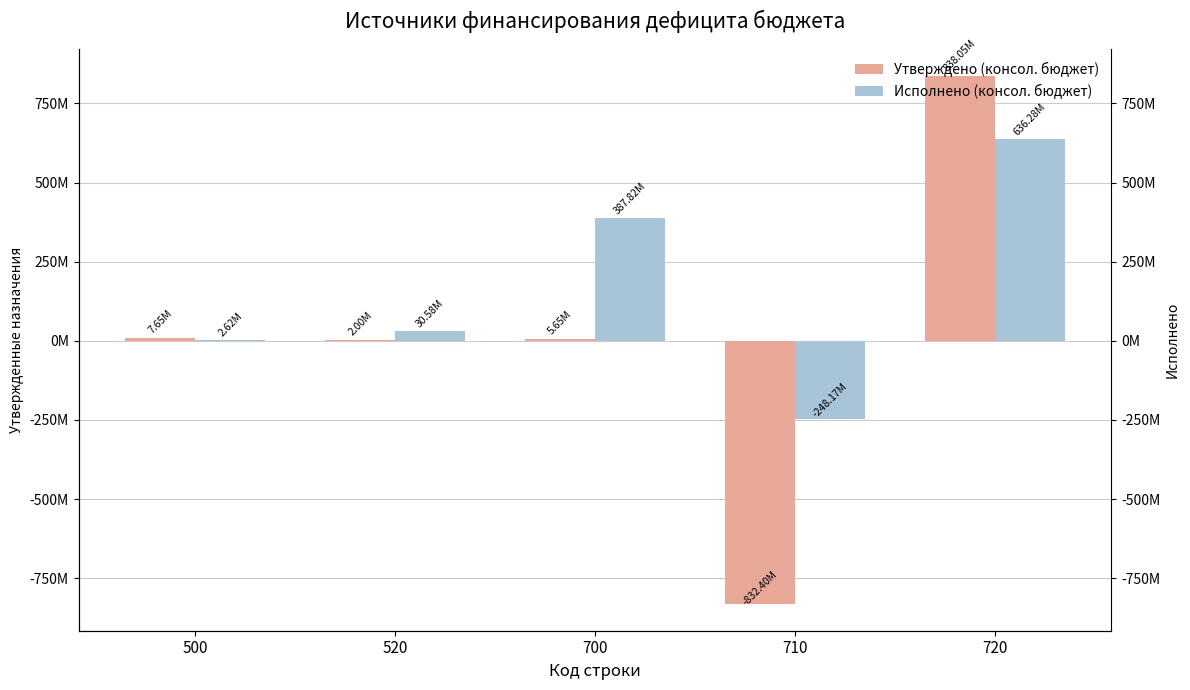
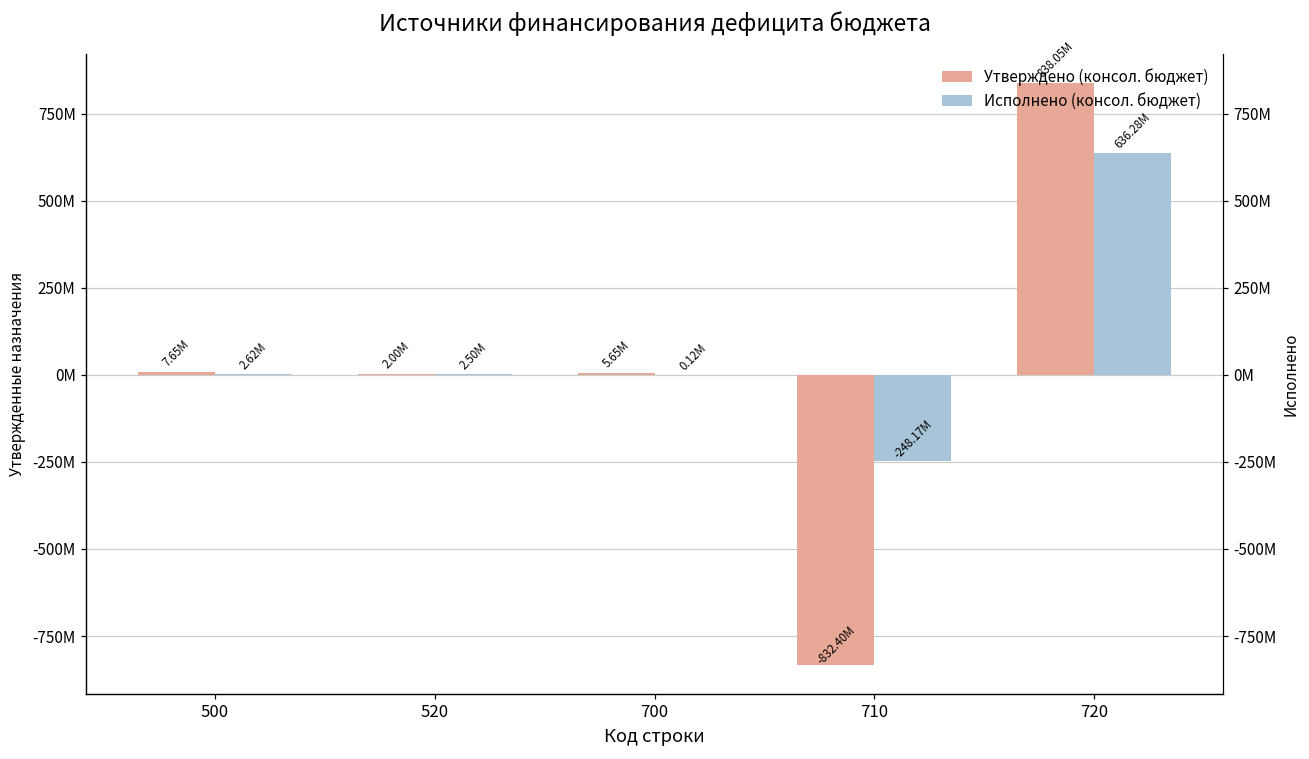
  {
    "Исполнено (консол. бюджет)": {
      "500": "2.62M",
-     "520": "30.58M",
-     "700": "387.82M",
+     "520": "2.50M",
+     "700": "0.12M",
      "710": "-248.17M",
      "720": "636.28M"
    }
  }
